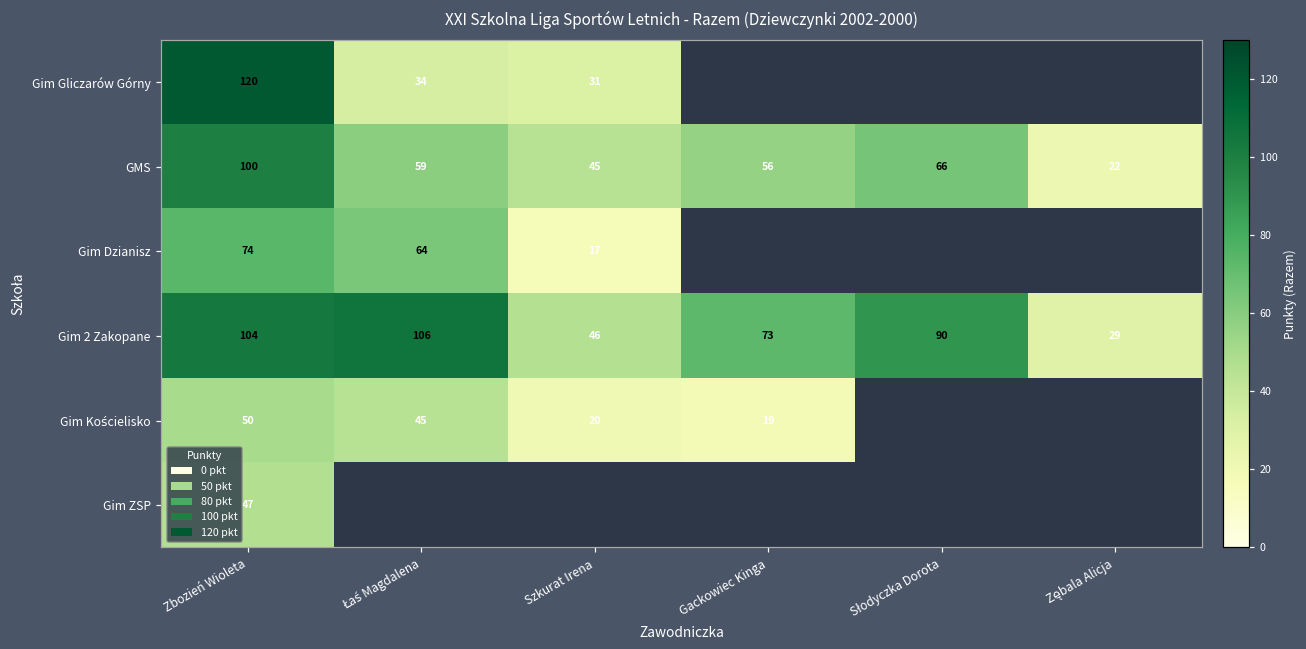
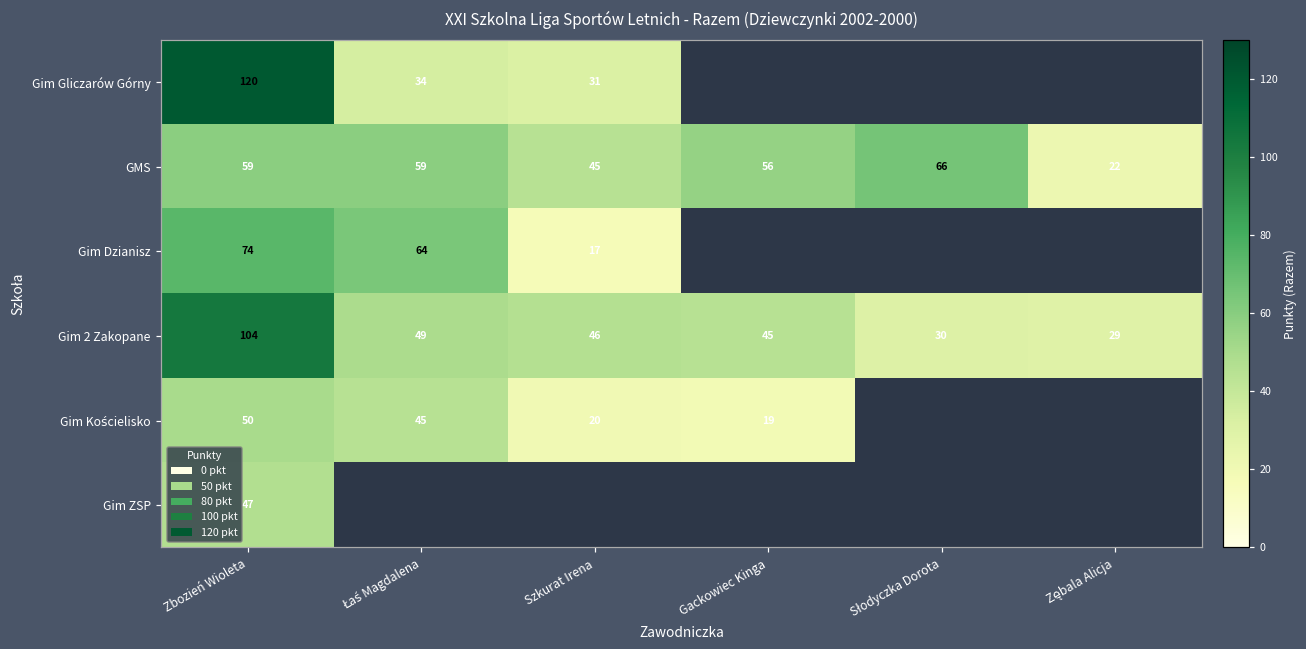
  {
    "Gim Gliczarów Górny": {
      "Zbozień Wioleta": 120,
      "Łaś Magdalena": 34,
      "Szkurat Irena": 31
    },
    "GMS": {
-     "Zbozień Wioleta": 100,
+     "Zbozień Wioleta": 59,
      "Łaś Magdalena": 59,
      "Szkurat Irena": 45,
      "Gackowiec Kinga": 56,
      "Słodyczka Dorota": 66,
      "Zębala Alicja": 22
    },
    "Gim Dzianisz": {
      "Zbozień Wioleta": 74,
      "Łaś Magdalena": 64,
      "Szkurat Irena": 17
    },
    "Gim 2 Zakopane": {
      "Zbozień Wioleta": 104,
-     "Łaś Magdalena": 106,
+     "Łaś Magdalena": 49,
      "Szkurat Irena": 46,
-     "Gackowiec Kinga": 73,
-     "Słodyczka Dorota": 90,
+     "Gackowiec Kinga": 45,
+     "Słodyczka Dorota": 30,
      "Zębala Alicja": 29
    },
    "Gim Kościelisko": {
      "Zbozień Wioleta": 50,
      "Łaś Magdalena": 45,
      "Szkurat Irena": 20,
      "Gackowiec Kinga": 19
    }
  }
